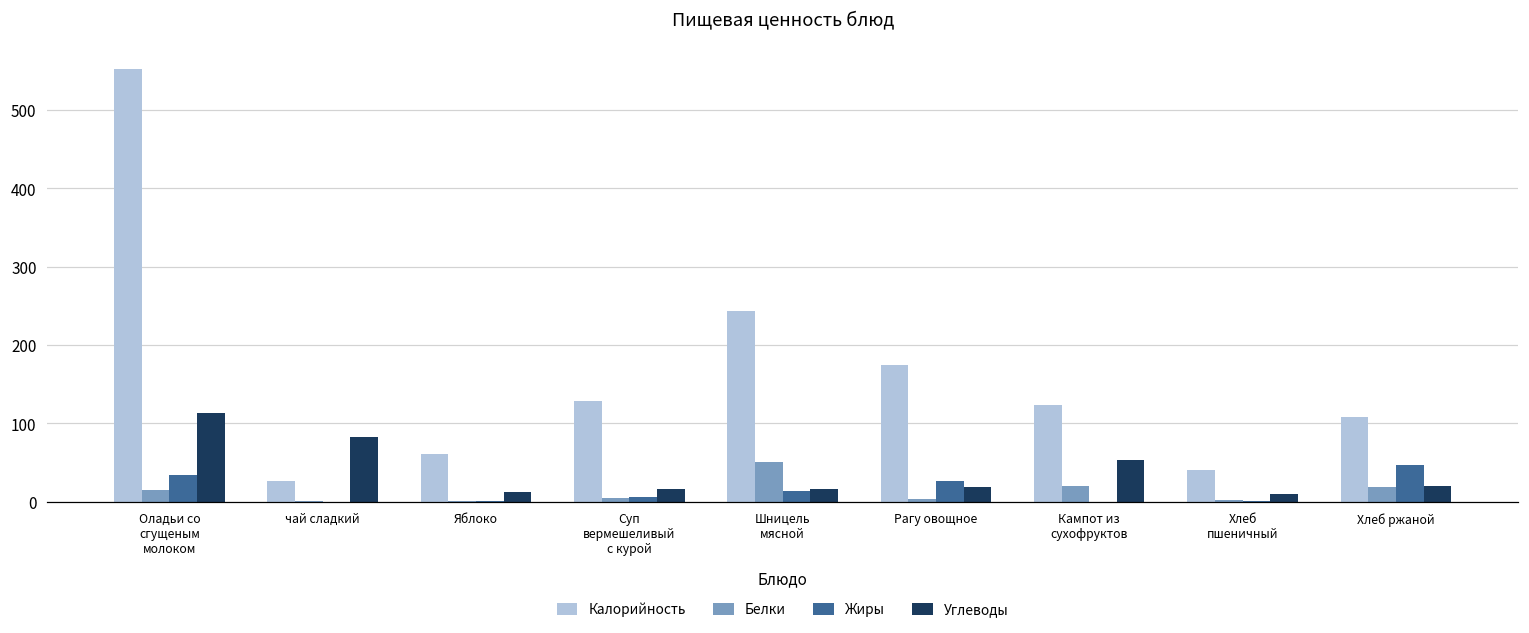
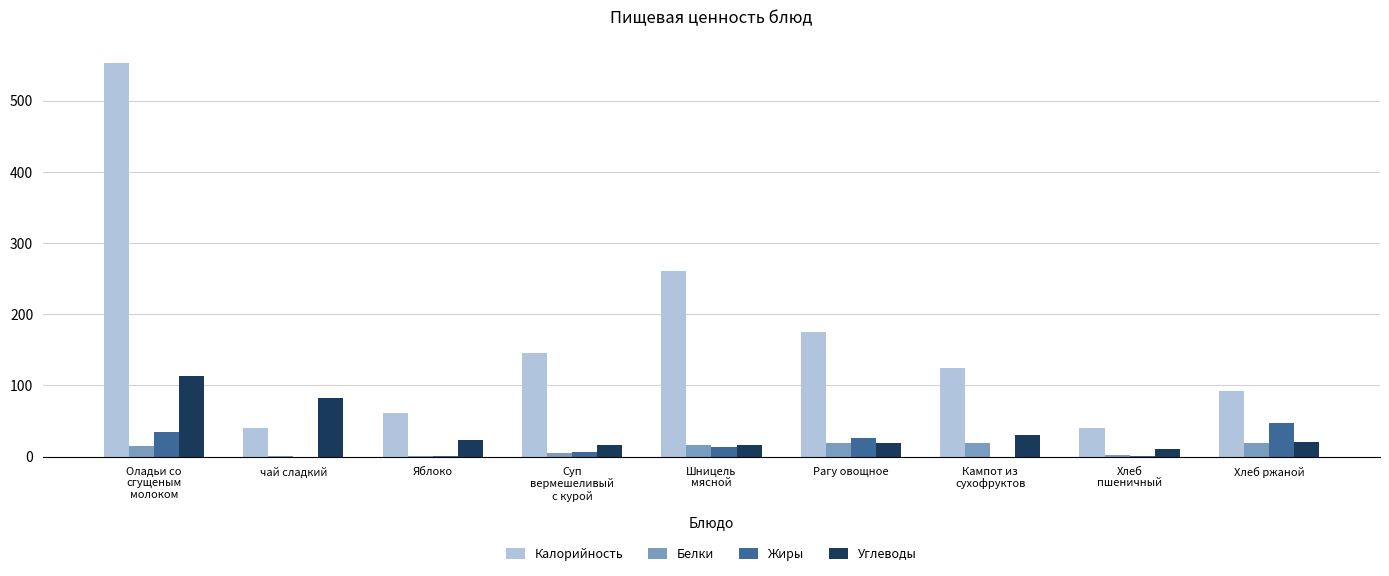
  {
    "Калорийность": {
      "Оладьи со сгущеным молоком": 550,
-     "чай сладкий": 30,
+     "чай сладкий": 40,
      "Яблоко": 60,
-     "Суп вермешеливый с курой": 130,
-     "Шницель мясной": 240,
+     "Суп вермешеливый с курой": 150,
+     "Шницель мясной": 260,
      "Рагу овощное": 180,
      "Кампот из сухофруктов": 120,
      "Хлеб пшеничный": 40,
-     "Хлеб ржаной": 110
+     "Хлеб ржаной": 90
    },
    "Белки": {
      "Оладьи со сгущеным молоком": 20,
      "Суп вермешеливый с курой": 10,
-     "Шницель мясной": 50,
-     "Рагу овощное": 0,
+     "Шницель мясной": 20,
+     "Рагу овощное": 20,
      "Кампот из сухофруктов": 20,
      "Хлеб ржаной": 20
    },
    "Жиры": {
      "Оладьи со сгущеным молоком": 30,
      "Суп вермешеливый с курой": 10,
      "Шницель мясной": 10,
      "Рагу овощное": 30,
      "Кампот из сухофруктов": 0,
      "Хлеб ржаной": 50
    },
    "Углеводы": {
      "Оладьи со сгущеным молоком": 110,
      "чай сладкий": 80,
-     "Яблоко": 10,
+     "Яблоко": 20,
      "Суп вермешеливый с курой": 20,
      "Шницель мясной": 20,
      "Рагу овощное": 20,
-     "Кампот из сухофруктов": 50,
+     "Кампот из сухофруктов": 30,
      "Хлеб пшеничный": 10,
      "Хлеб ржаной": 20
    }
  }
